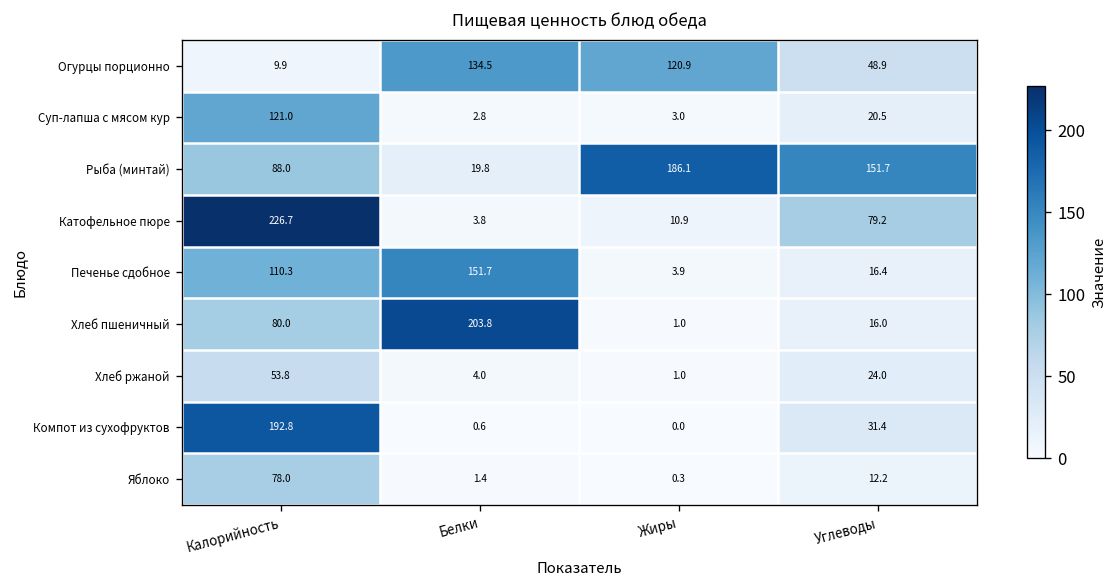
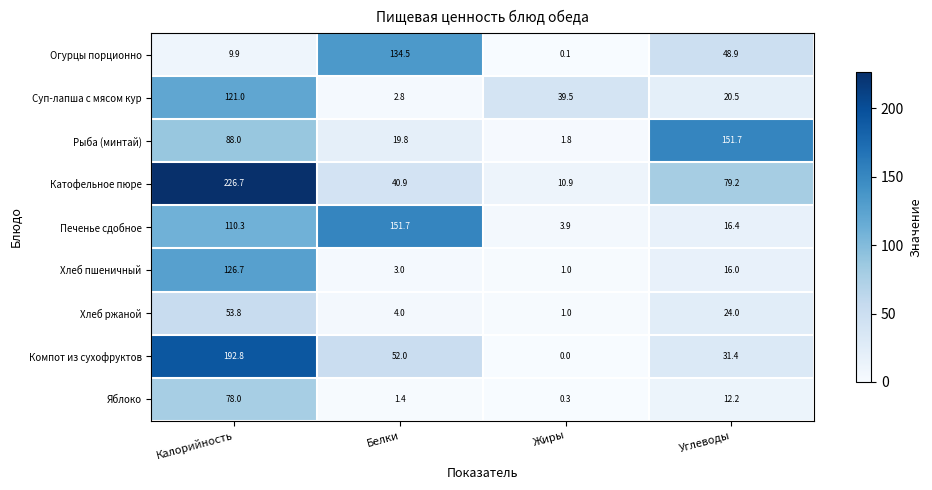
  {
    "Огурцы порционно": {
      "Калорийность": 9.9,
      "Белки": 134.5,
-     "Жиры": 120.9,
+     "Жиры": 0.1,
      "Углеводы": 48.9
    },
    "Суп-лапша с мясом кур": {
      "Калорийность": 121.0,
      "Белки": 2.8,
-     "Жиры": 3.0,
+     "Жиры": 39.5,
      "Углеводы": 20.5
    },
    "Рыба (минтай)": {
      "Калорийность": 88.0,
      "Белки": 19.8,
-     "Жиры": 186.1,
+     "Жиры": 1.8,
      "Углеводы": 151.7
    },
    "Катофельное пюре": {
      "Калорийность": 226.7,
-     "Белки": 3.8,
+     "Белки": 40.9,
      "Жиры": 10.9,
      "Углеводы": 79.2
    },
    "Печенье сдобное": {
      "Калорийность": 110.3,
      "Белки": 151.7,
      "Жиры": 3.9,
      "Углеводы": 16.4
    },
    "Хлеб пшеничный": {
-     "Калорийность": 80.0,
-     "Белки": 203.8,
+     "Калорийность": 126.7,
+     "Белки": 3.0,
      "Жиры": 1.0,
      "Углеводы": 16.0
    },
    "Хлеб ржаной": {
      "Калорийность": 53.8,
      "Белки": 4.0,
      "Жиры": 1.0,
      "Углеводы": 24.0
    },
    "Компот из сухофруктов": {
      "Калорийность": 192.8,
-     "Белки": 0.6,
+     "Белки": 52.0,
      "Жиры": 0.0,
      "Углеводы": 31.4
    },
    "Яблоко": {
      "Калорийность": 78.0,
      "Белки": 1.4,
      "Жиры": 0.3,
      "Углеводы": 12.2
    }
  }
